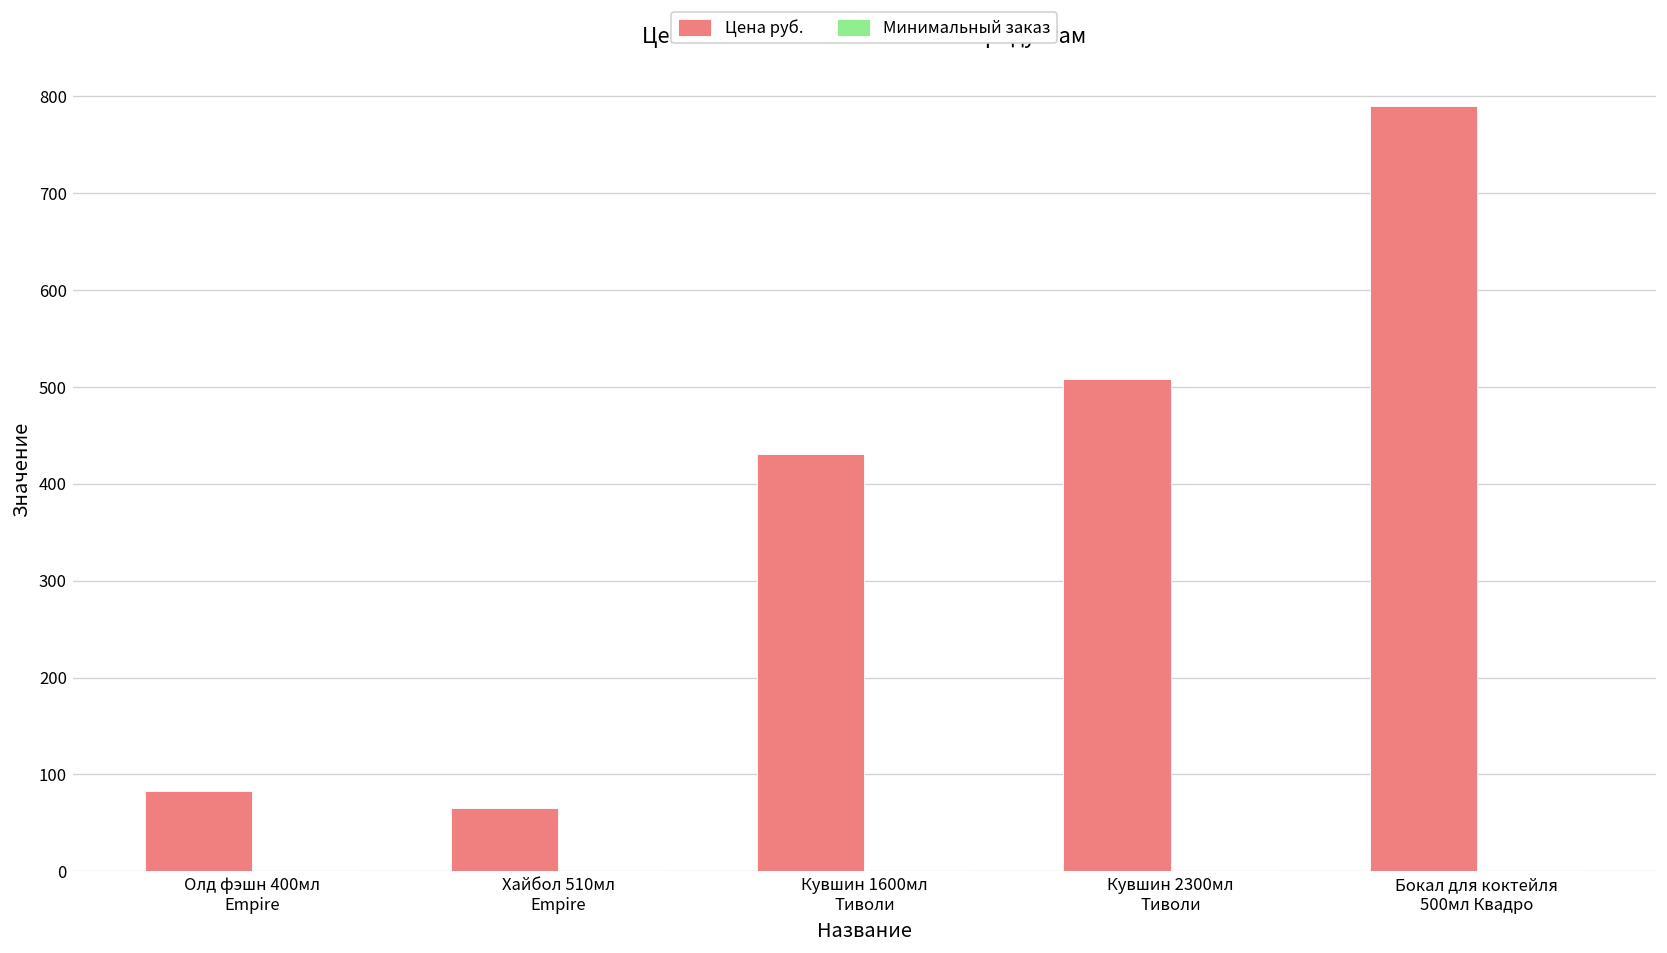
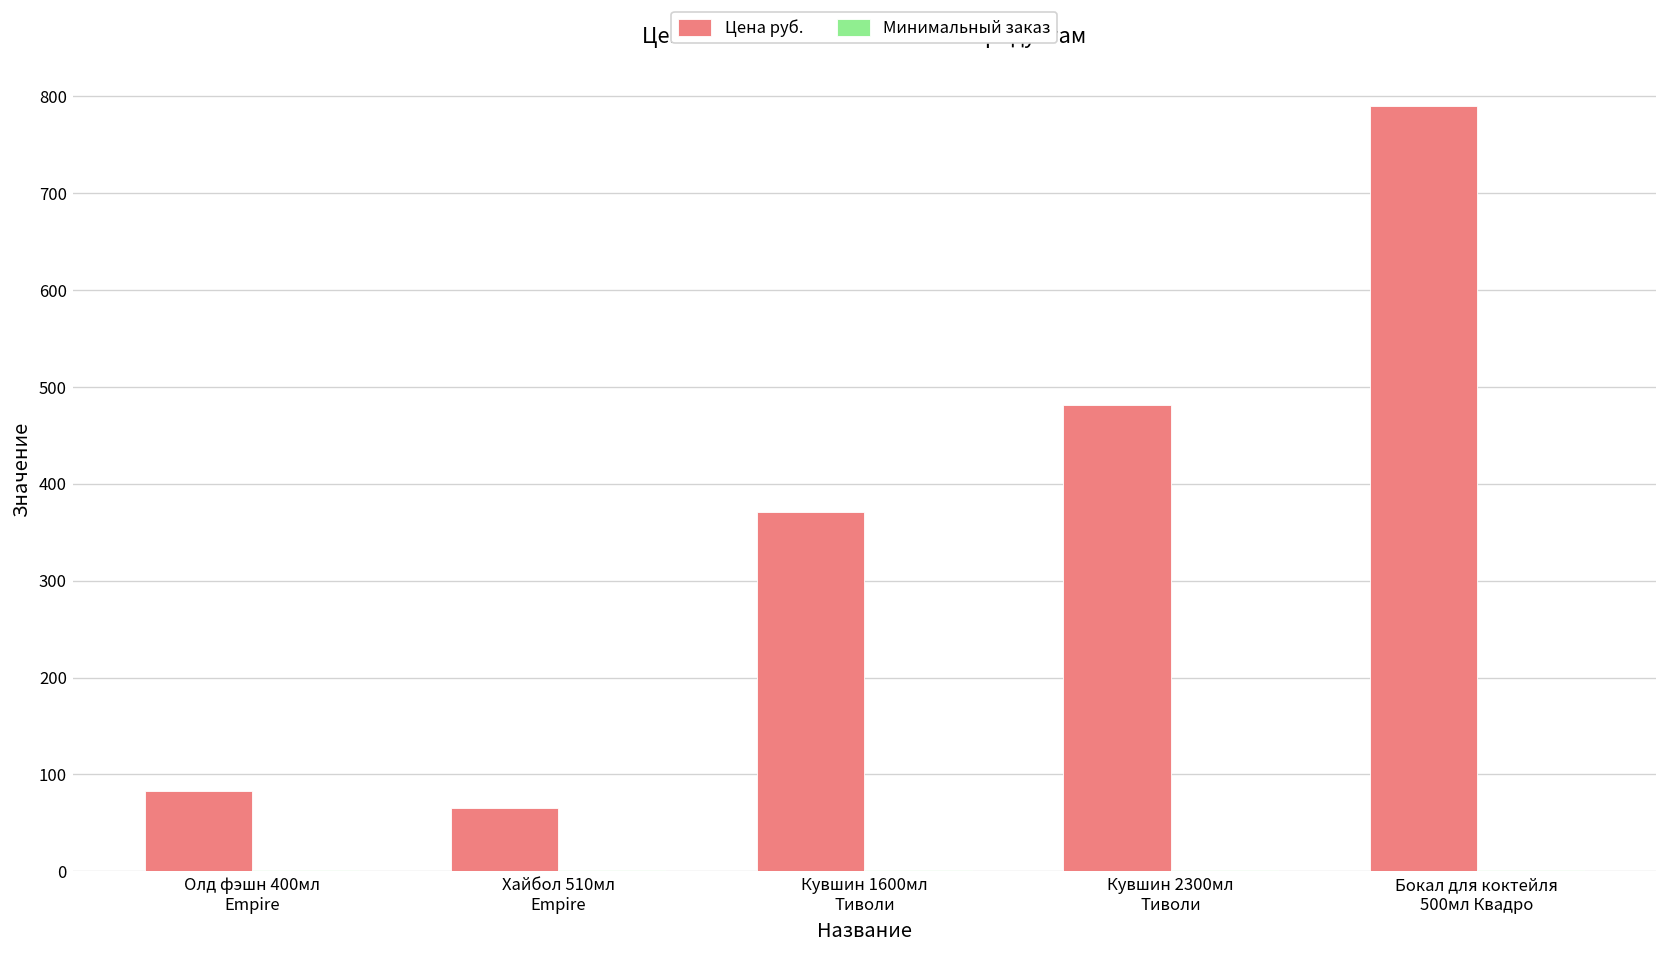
  {
    "Цена руб.": {
      "Олд фэшн 400мл Empire": 80,
      "Хайбол 510мл Empire": 70,
-     "Кувшин 1600мл Тиволи": 430,
-     "Кувшин 2300мл Тиволи": 510,
+     "Кувшин 1600мл Тиволи": 370,
+     "Кувшин 2300мл Тиволи": 480,
      "Бокал для коктейля 500мл Квадро": 790
    }
  }
